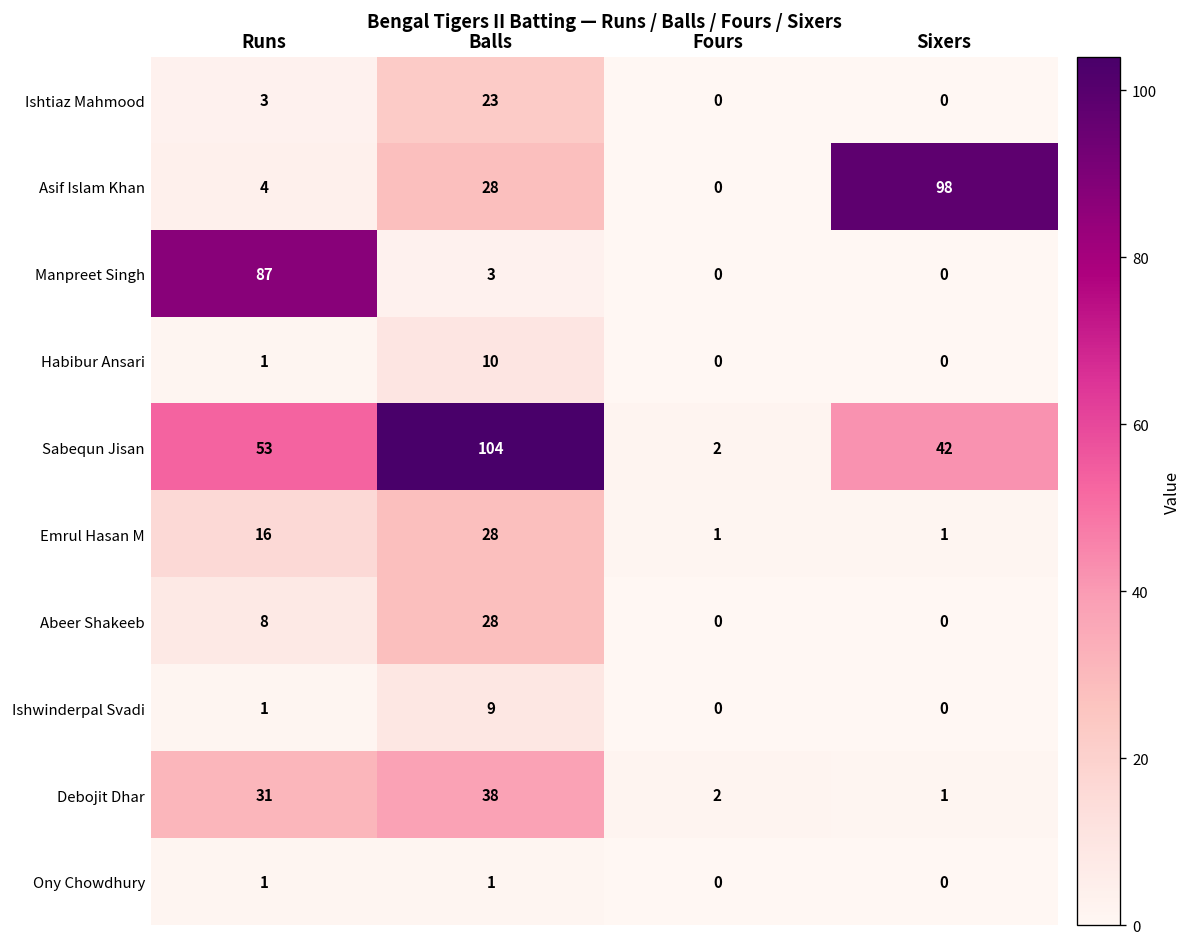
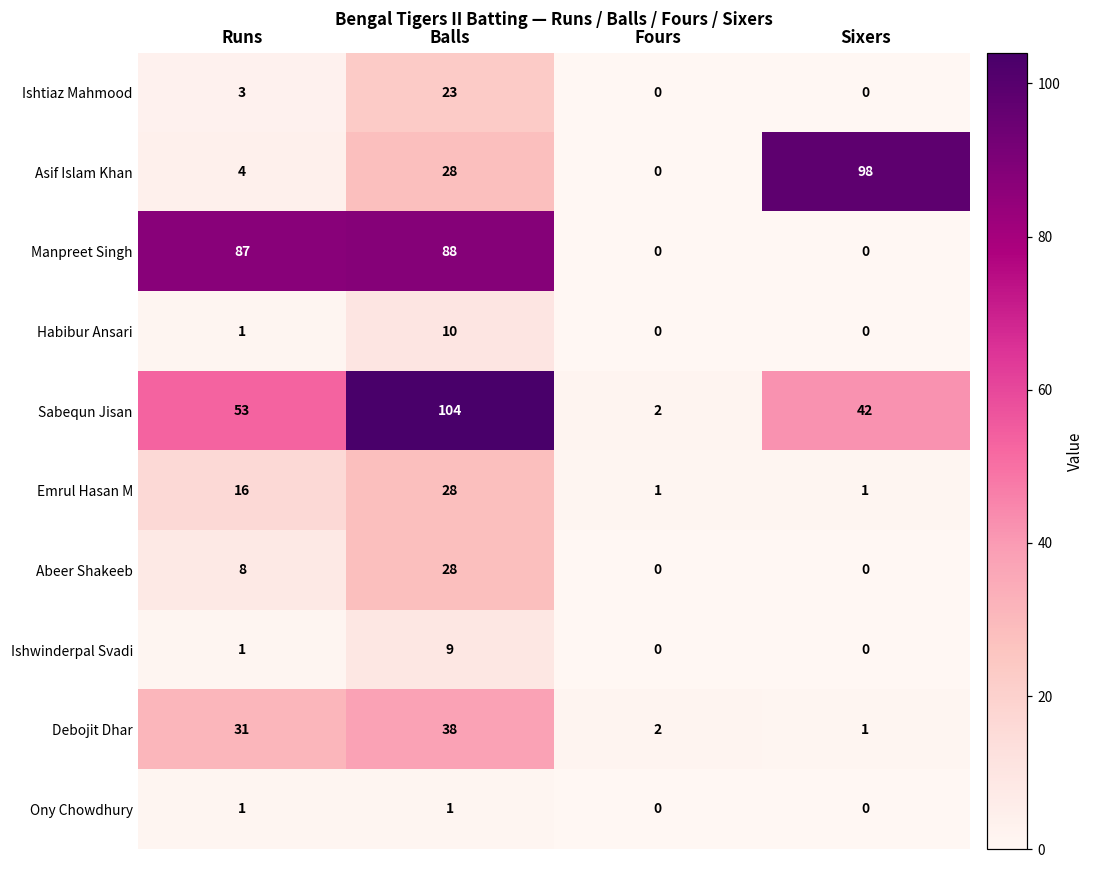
  {
    "Ishtiaz Mahmood": {
      "Runs": 3,
      "Balls": 23,
      "Fours": 0,
      "Sixers": 0
    },
    "Asif Islam Khan": {
      "Runs": 4,
      "Balls": 28,
      "Fours": 0,
      "Sixers": 98
    },
    "Manpreet Singh": {
      "Runs": 87,
-     "Balls": 3,
+     "Balls": 88,
      "Fours": 0,
      "Sixers": 0
    },
    "Habibur Ansari": {
      "Runs": 1,
      "Balls": 10,
      "Fours": 0,
      "Sixers": 0
    },
    "Sabequn Jisan": {
      "Runs": 53,
      "Balls": 104,
      "Fours": 2,
      "Sixers": 42
    },
    "Emrul Hasan M": {
      "Runs": 16,
      "Balls": 28,
      "Fours": 1,
      "Sixers": 1
    },
    "Abeer Shakeeb": {
      "Runs": 8,
      "Balls": 28,
      "Fours": 0,
      "Sixers": 0
    },
    "Ishwinderpal Svadi": {
      "Runs": 1,
      "Balls": 9,
      "Fours": 0,
      "Sixers": 0
    },
    "Debojit Dhar": {
      "Runs": 31,
      "Balls": 38,
      "Fours": 2,
      "Sixers": 1
    },
    "Ony Chowdhury": {
      "Runs": 1,
      "Balls": 1,
      "Fours": 0,
      "Sixers": 0
    }
  }
